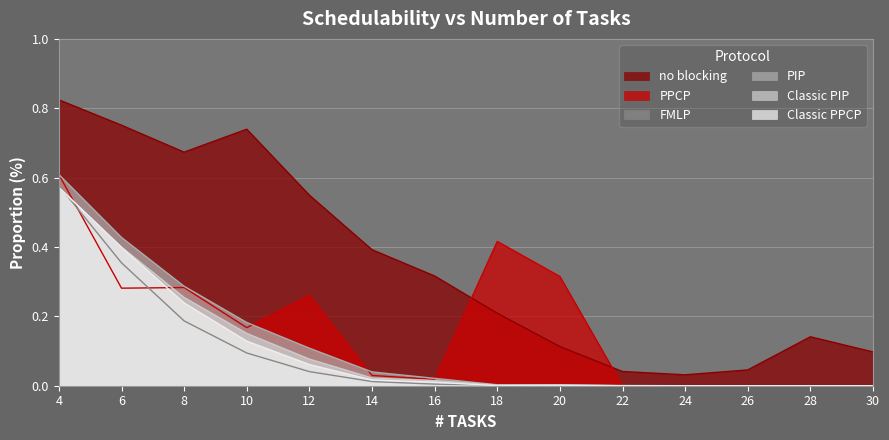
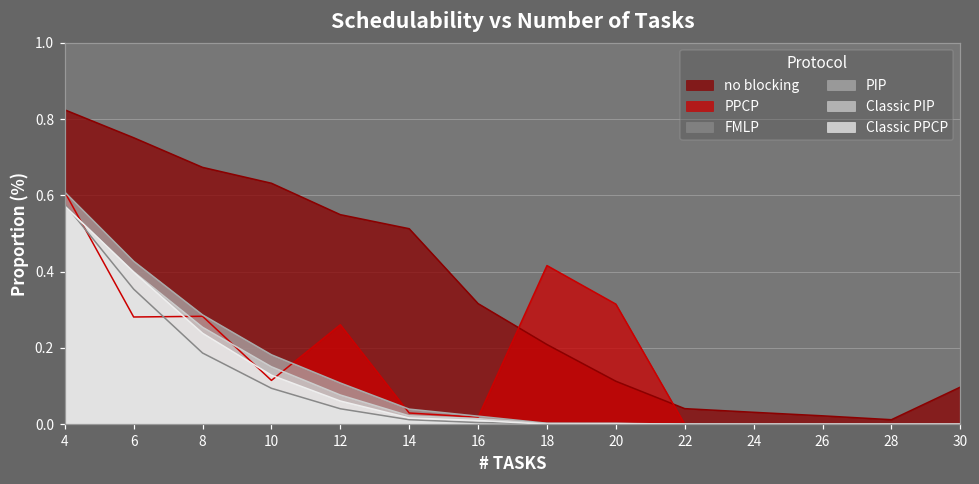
  {
    "no blocking": {
      "4": 0.82,
      "6": 0.75,
      "8": 0.67,
-     "10": 0.74,
+     "10": 0.63,
      "12": 0.55,
-     "14": 0.39,
+     "14": 0.51,
      "16": 0.32,
      "18": 0.21,
      "20": 0.11,
      "22": 0.04,
      "24": 0.03,
-     "26": 0.05,
-     "28": 0.14,
+     "26": 0.02,
+     "28": 0.01,
      "30": 0.10
    },
    "PPCP": {
      "6": 0.28,
-     "10": 0.17,
+     "10": 0.12,
      "12": 0.26,
      "18": 0.42,
      "20": 0.31
    }
  }
